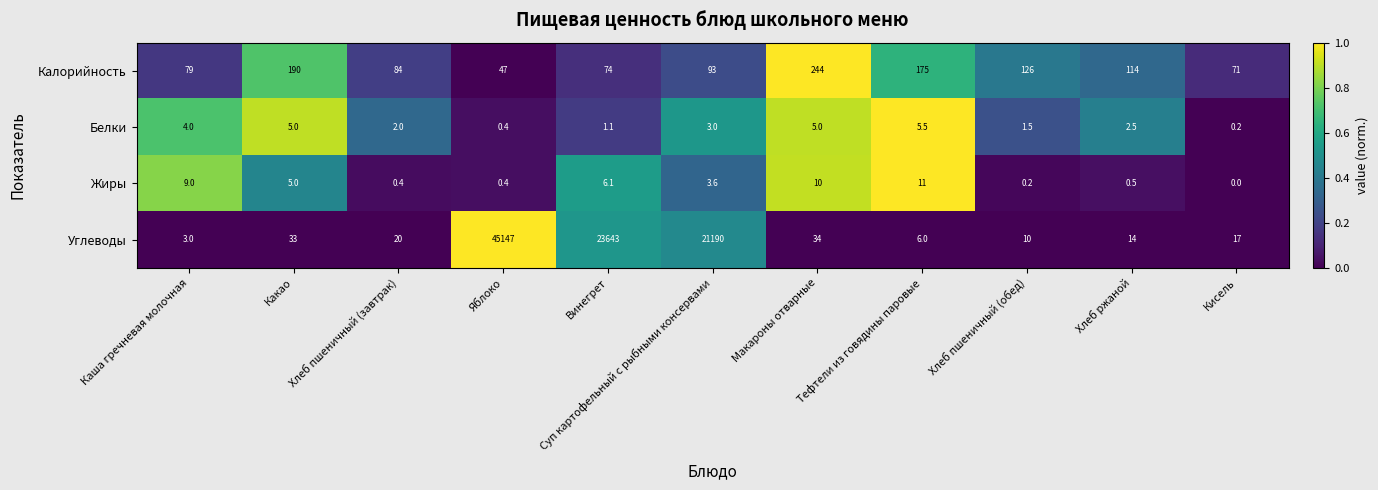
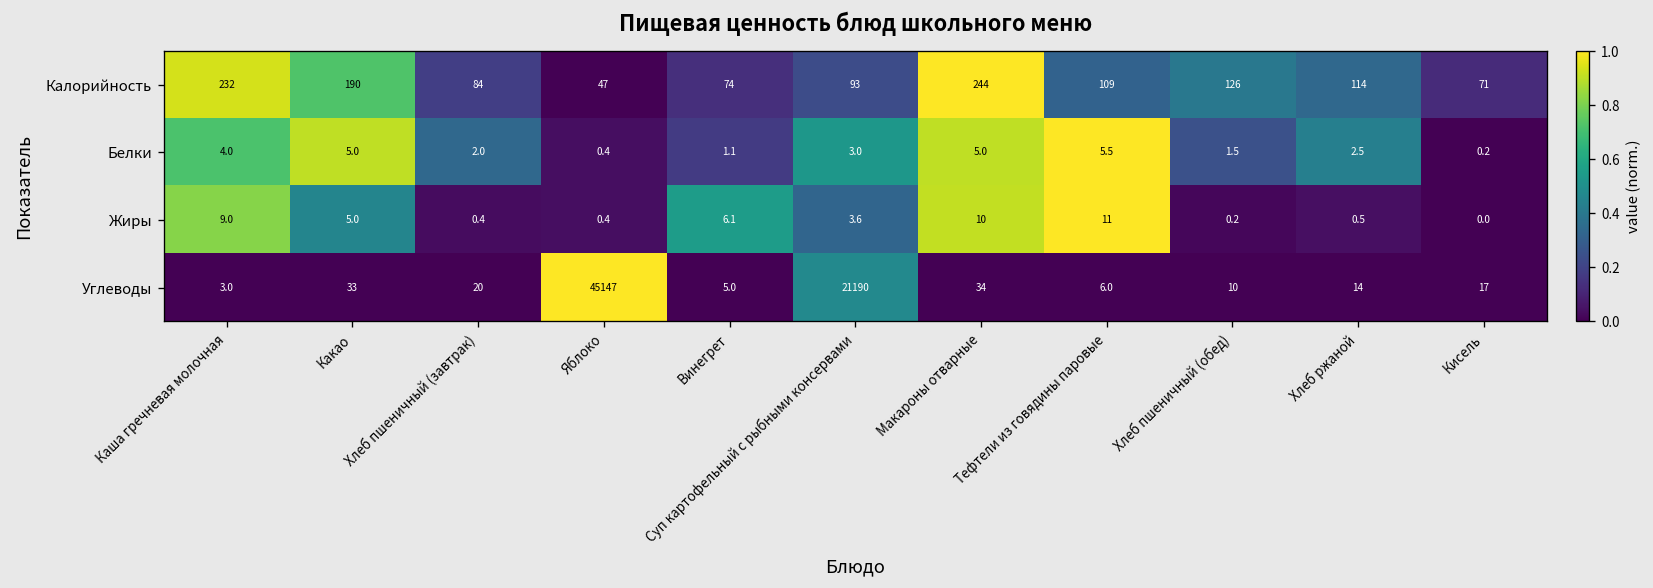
  {
    "Калорийность": {
-     "Каша гречневая молочная": 79,
+     "Каша гречневая молочная": 232,
      "Какао": 190,
      "Хлеб пшеничный (завтрак)": 84,
      "Яблоко": 47,
      "Винегрет": 74,
      "Суп картофельный с рыбными консервами": 93,
      "Макароны отварные": 244,
-     "Тефтели из говядины паровые": 175,
+     "Тефтели из говядины паровые": 109,
      "Хлеб пшеничный (обед)": 126,
      "Хлеб ржаной": 114,
      "Кисель": 71
    },
    "Белки": {
      "Каша гречневая молочная": 4.0,
      "Какао": 5.0,
      "Хлеб пшеничный (завтрак)": 2.0,
      "Яблоко": 0.4,
      "Винегрет": 1.1,
      "Суп картофельный с рыбными консервами": 3.0,
      "Макароны отварные": 5.0,
      "Тефтели из говядины паровые": 5.5,
      "Хлеб пшеничный (обед)": 1.5,
      "Хлеб ржаной": 2.5,
      "Кисель": 0.2
    },
    "Жиры": {
      "Каша гречневая молочная": 9.0,
      "Какао": 5.0,
      "Хлеб пшеничный (завтрак)": 0.4,
      "Яблоко": 0.4,
      "Винегрет": 6.1,
      "Суп картофельный с рыбными консервами": 3.6,
      "Макароны отварные": 10,
      "Тефтели из говядины паровые": 11,
      "Хлеб пшеничный (обед)": 0.2,
      "Хлеб ржаной": 0.5,
      "Кисель": 0.0
    },
    "Углеводы": {
      "Каша гречневая молочная": 3.0,
      "Какао": 33,
      "Хлеб пшеничный (завтрак)": 20,
      "Яблоко": 45147,
-     "Винегрет": 23643,
+     "Винегрет": 5.0,
      "Суп картофельный с рыбными консервами": 21190,
      "Макароны отварные": 34,
      "Тефтели из говядины паровые": 6.0,
      "Хлеб пшеничный (обед)": 10,
      "Хлеб ржаной": 14,
      "Кисель": 17
    }
  }
